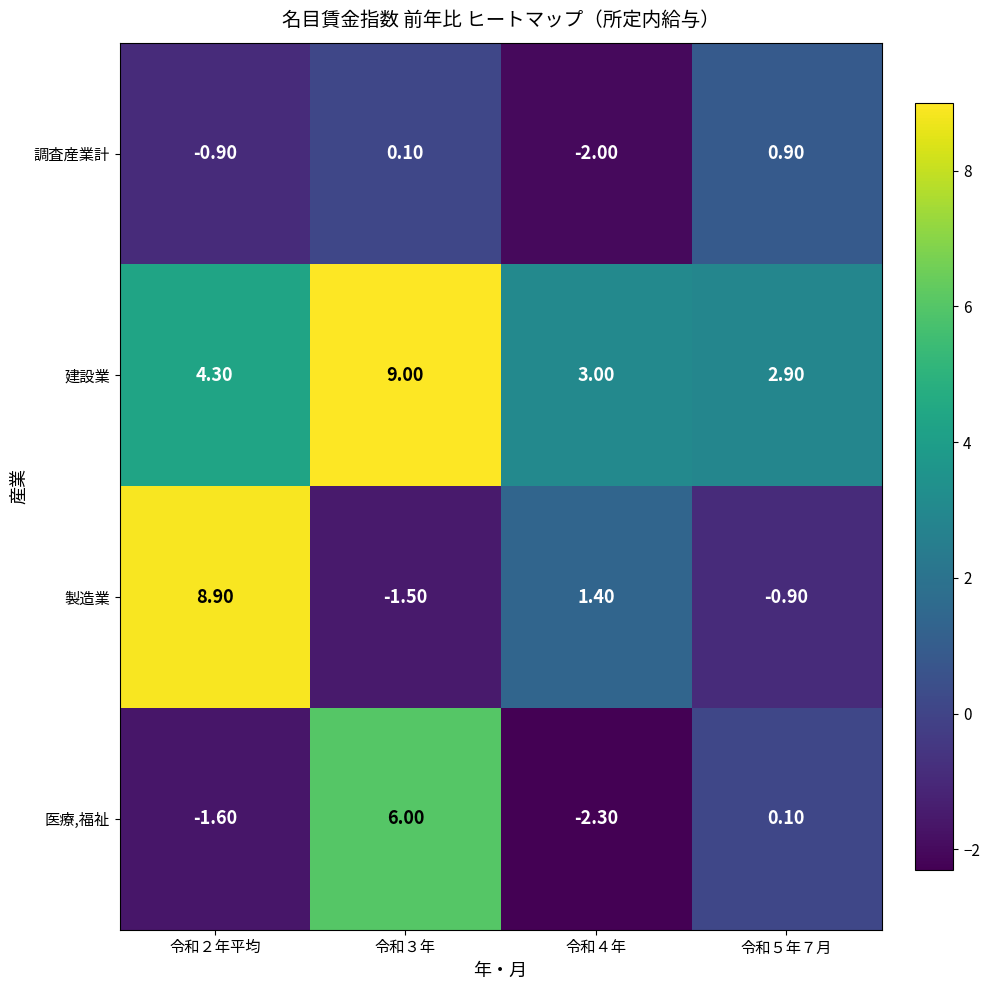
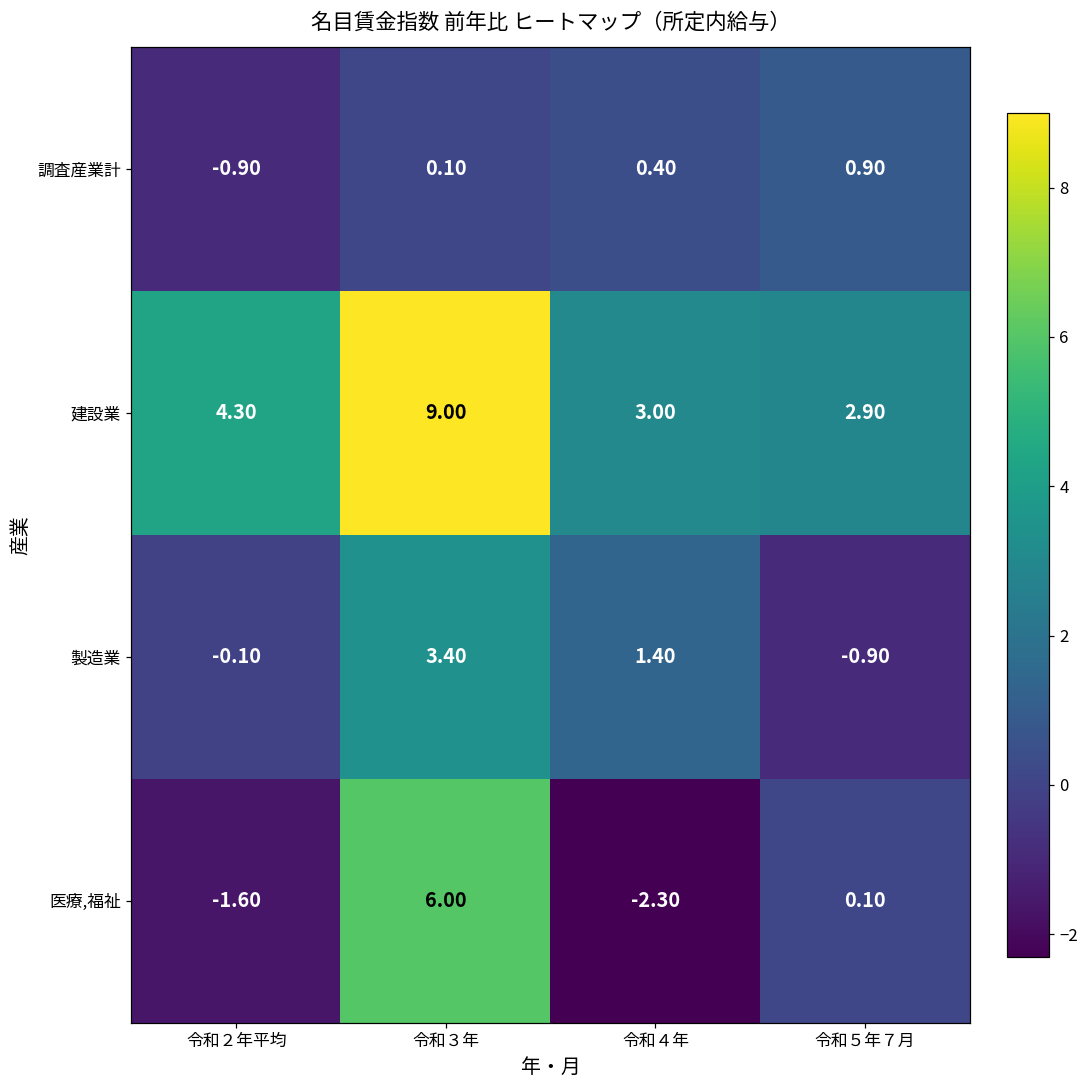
  {
    "調査産業計": {
      "令和２年平均": -0.90,
      "令和３年": 0.10,
-     "令和４年": -2.00,
+     "令和４年": 0.40,
      "令和５年７月": 0.90
    },
    "建設業": {
      "令和２年平均": 4.30,
      "令和３年": 9.00,
      "令和４年": 3.00,
      "令和５年７月": 2.90
    },
    "製造業": {
-     "令和２年平均": 8.90,
-     "令和３年": -1.50,
+     "令和２年平均": -0.10,
+     "令和３年": 3.40,
      "令和４年": 1.40,
      "令和５年７月": -0.90
    },
    "医療,福祉": {
      "令和２年平均": -1.60,
      "令和３年": 6.00,
      "令和４年": -2.30,
      "令和５年７月": 0.10
    }
  }
